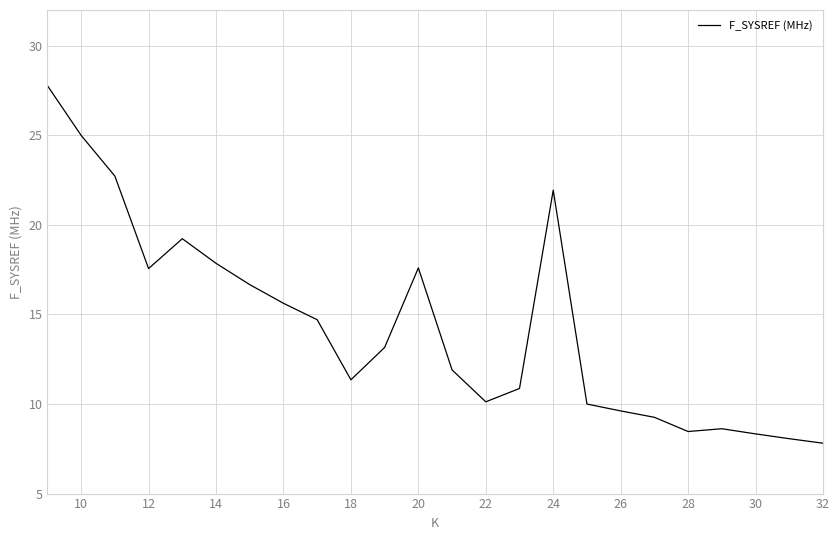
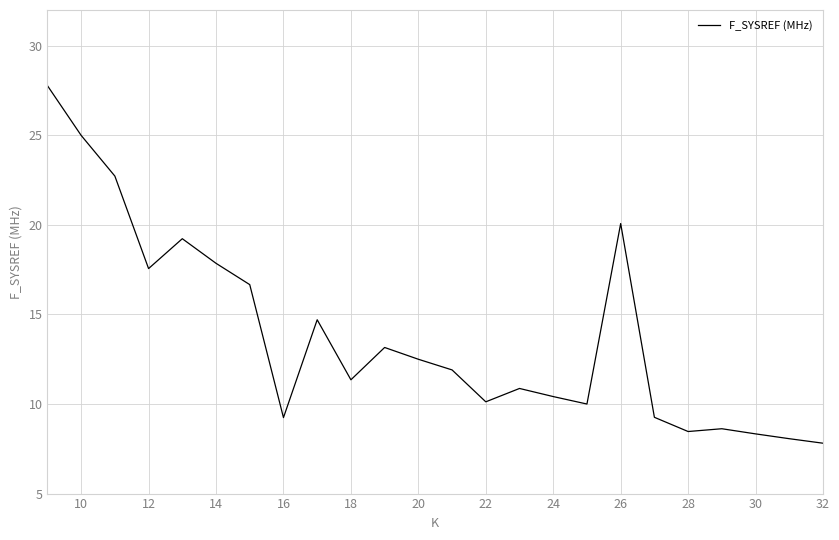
  {
    "10": 25.0,
    "12": 17.6,
    "14": 17.9,
-   "16": 15.6,
+   "16": 9.2,
    "18": 11.4,
-   "20": 17.6,
+   "20": 12.5,
    "22": 10.1,
-   "24": 21.9,
-   "26": 9.6,
+   "24": 10.4,
+   "26": 20.1,
    "28": 8.5,
    "30": 8.3,
    "32": 7.8
  }
